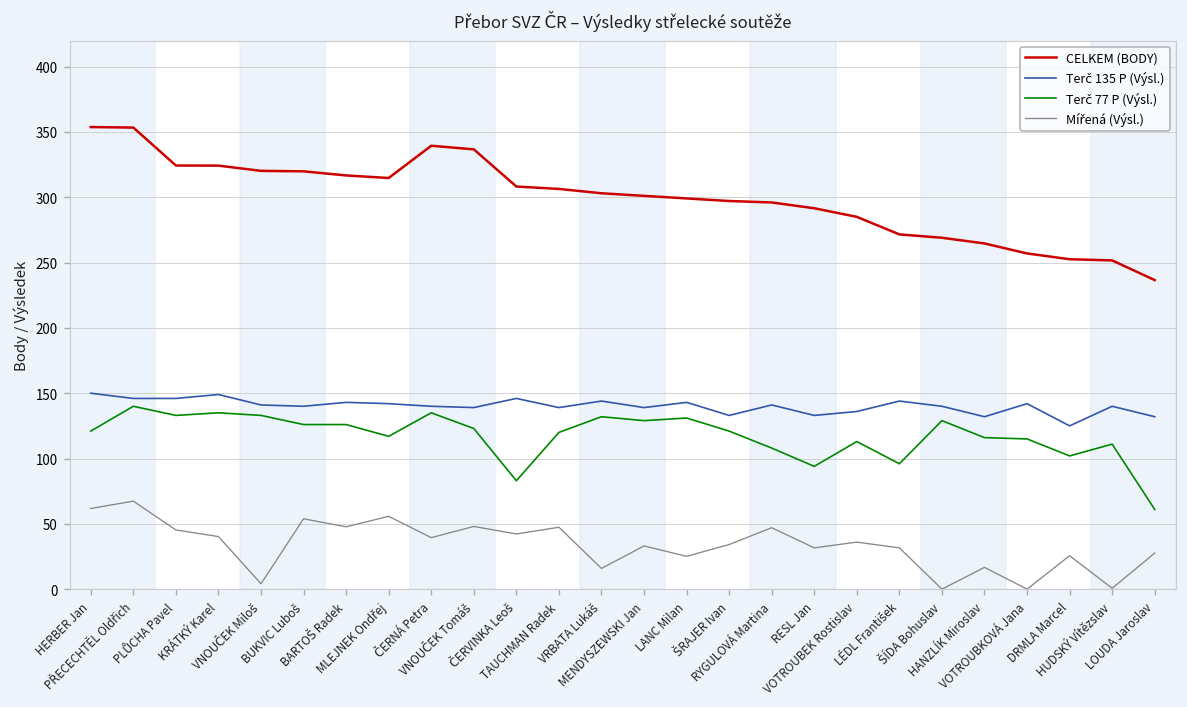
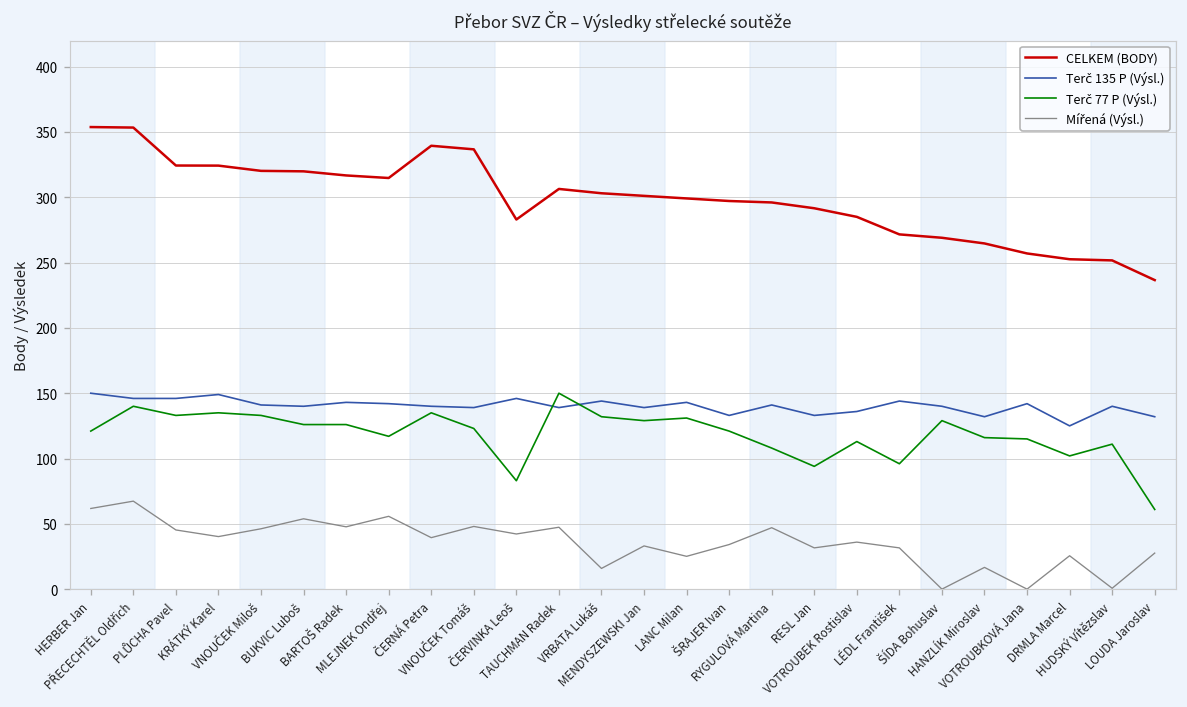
  {
    "CELKEM (BODY)": {
      "HERBER Jan": 354,
      "PŘECECHTĚL Oldřich": 353,
      "PLŮCHA Pavel": 324,
      "KRÁTKÝ Karel": 324,
      "VNOUČEK Miloš": 320,
      "BUKVIC Luboš": 320,
      "BARTOŠ Radek": 317,
      "MLEJNEK Ondřej": 315,
      "ČERNÁ Petra": 339,
      "VNOUČEK Tomáš": 337,
-     "ČERVINKA Leoš": 308,
+     "ČERVINKA Leoš": 283,
      "TAUCHMAN Radek": 306,
      "VRBATA Lukáš": 303,
      "MENDYSZEWSKI Jan": 301,
      "LANC Milan": 299,
      "ŠRAJER Ivan": 297,
      "RYGULOVÁ Martina": 296,
      "RESL Jan": 292,
      "VOTROUBEK Rostislav": 285,
      "LÉDL František": 272,
      "ŠÍDA Bohuslav": 269,
      "HANZLÍK Miroslav": 265,
      "VOTROUBKOVÁ Jana": 257,
      "DRMLA Marcel": 253,
      "HUDSKÝ Vítězslav": 252,
      "LOUDA Jaroslav": 237
    },
    "Terč 135 P (Výsl.)": {
      "HERBER Jan": 150,
      "PŘECECHTĚL Oldřich": 146,
      "PLŮCHA Pavel": 146,
      "KRÁTKÝ Karel": 149,
      "VNOUČEK Miloš": 141,
      "BUKVIC Luboš": 140,
      "BARTOŠ Radek": 143,
      "MLEJNEK Ondřej": 142,
      "ČERNÁ Petra": 140,
      "VNOUČEK Tomáš": 139,
      "ČERVINKA Leoš": 146,
      "TAUCHMAN Radek": 139,
      "VRBATA Lukáš": 144,
      "MENDYSZEWSKI Jan": 139,
      "LANC Milan": 143,
      "ŠRAJER Ivan": 133,
      "RYGULOVÁ Martina": 141,
      "RESL Jan": 133,
      "VOTROUBEK Rostislav": 136,
      "LÉDL František": 144,
      "ŠÍDA Bohuslav": 140,
      "HANZLÍK Miroslav": 132,
      "VOTROUBKOVÁ Jana": 142,
      "DRMLA Marcel": 125,
      "HUDSKÝ Vítězslav": 140,
      "LOUDA Jaroslav": 132
    },
    "Terč 77 P (Výsl.)": {
      "HERBER Jan": 121,
      "PŘECECHTĚL Oldřich": 140,
      "PLŮCHA Pavel": 133,
      "KRÁTKÝ Karel": 135,
      "VNOUČEK Miloš": 133,
      "BUKVIC Luboš": 126,
      "BARTOŠ Radek": 126,
      "MLEJNEK Ondřej": 117,
      "ČERNÁ Petra": 135,
      "VNOUČEK Tomáš": 123,
      "ČERVINKA Leoš": 83,
-     "TAUCHMAN Radek": 120,
+     "TAUCHMAN Radek": 150,
      "VRBATA Lukáš": 132,
      "MENDYSZEWSKI Jan": 129,
      "LANC Milan": 131,
      "ŠRAJER Ivan": 121,
      "RYGULOVÁ Martina": 108,
      "RESL Jan": 94,
      "VOTROUBEK Rostislav": 113,
      "LÉDL František": 96,
      "ŠÍDA Bohuslav": 129,
      "HANZLÍK Miroslav": 116,
      "VOTROUBKOVÁ Jana": 115,
      "DRMLA Marcel": 102,
      "HUDSKÝ Vítězslav": 111,
      "LOUDA Jaroslav": 61
    },
    "Mířená (Výsl.)": {
      "HERBER Jan": 62,
      "PŘECECHTĚL Oldřich": 67,
      "PLŮCHA Pavel": 45,
      "KRÁTKÝ Karel": 40,
-     "VNOUČEK Miloš": 4,
+     "VNOUČEK Miloš": 46,
      "BUKVIC Luboš": 54,
      "BARTOŠ Radek": 48,
      "MLEJNEK Ondřej": 56,
      "ČERNÁ Petra": 39,
      "VNOUČEK Tomáš": 48,
      "ČERVINKA Leoš": 42,
      "TAUCHMAN Radek": 47,
      "VRBATA Lukáš": 16,
      "MENDYSZEWSKI Jan": 33,
      "LANC Milan": 25,
      "ŠRAJER Ivan": 34,
      "RYGULOVÁ Martina": 47,
      "RESL Jan": 32,
      "VOTROUBEK Rostislav": 36,
      "LÉDL František": 32,
      "ŠÍDA Bohuslav": 0,
      "HANZLÍK Miroslav": 17,
      "VOTROUBKOVÁ Jana": 0,
      "DRMLA Marcel": 26,
      "HUDSKÝ Vítězslav": 1,
      "LOUDA Jaroslav": 28
    }
  }
